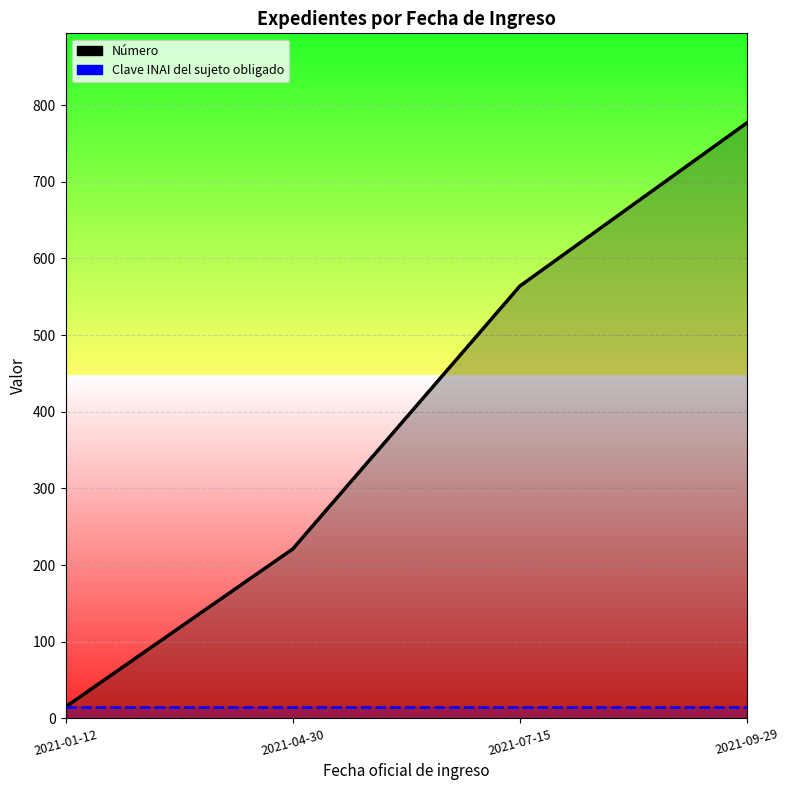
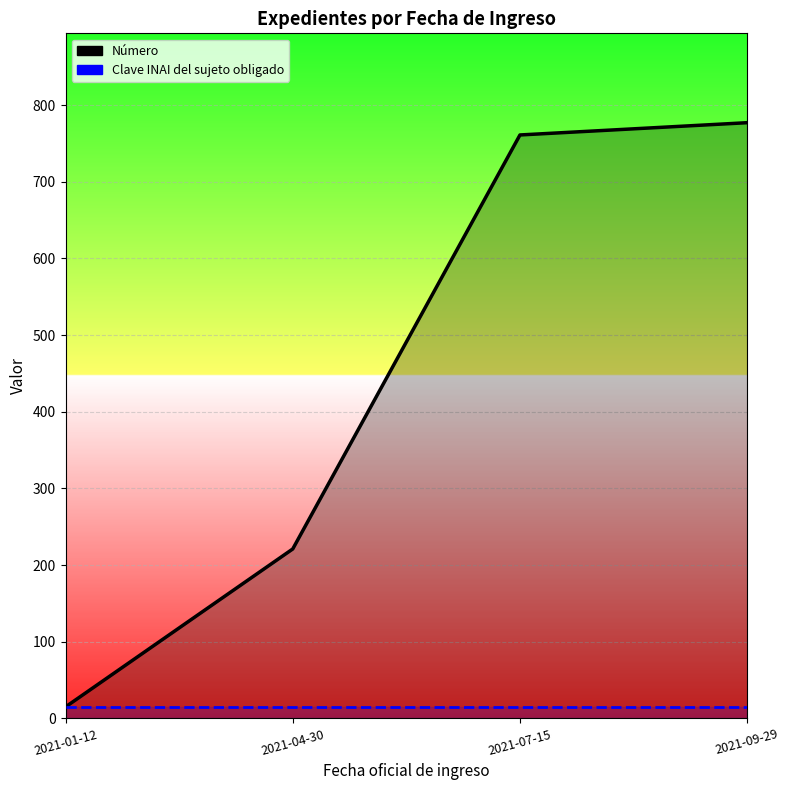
  {
    "Número": {
      "2021-04-30": 220,
-     "2021-07-15": 560,
+     "2021-07-15": 760,
      "2021-09-29": 780
    },
    "Clave INAI del sujeto obligado": {
      "2021-04-30": 20,
      "2021-07-15": 20,
      "2021-09-29": 20
    }
  }
